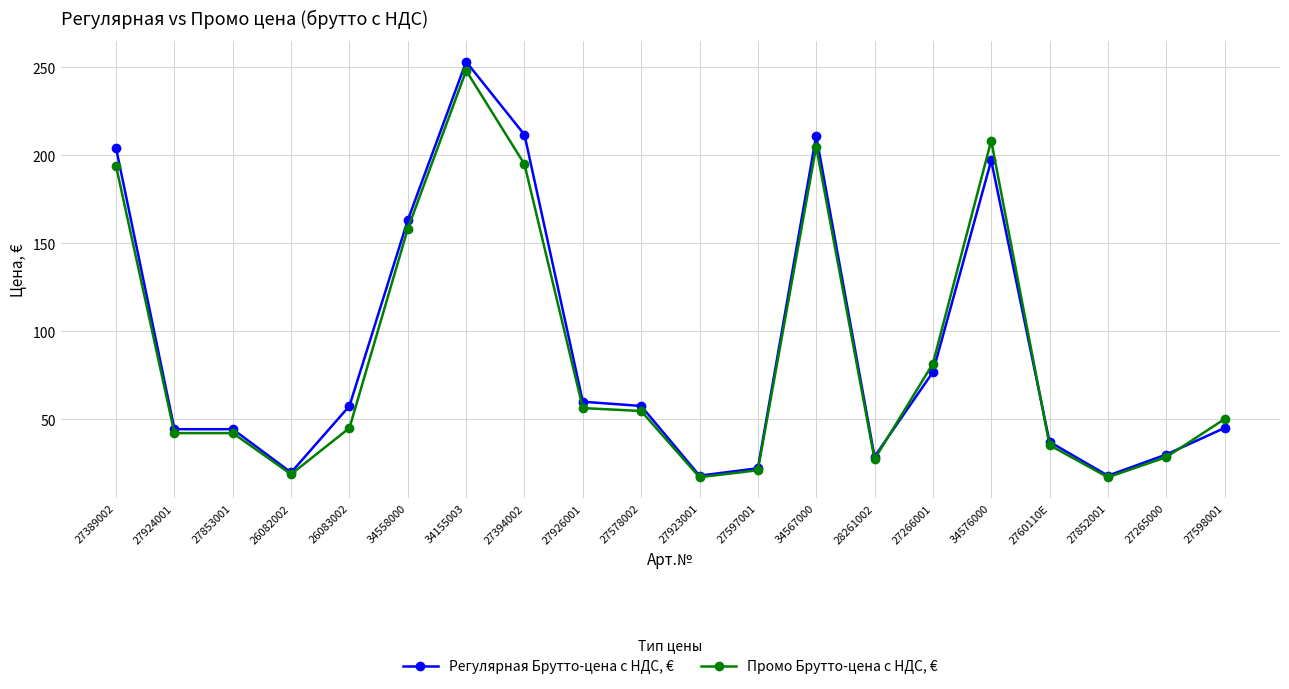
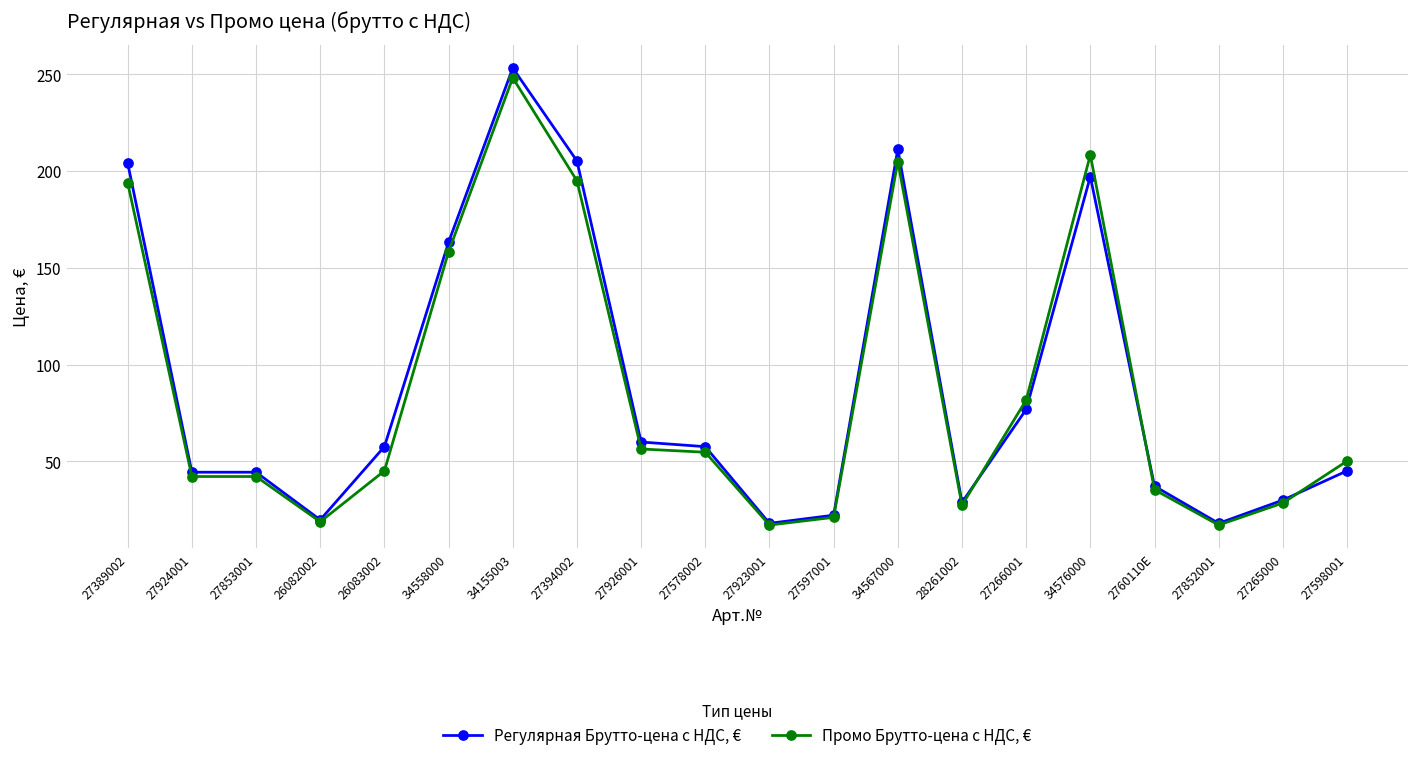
  {
    "Регулярная Брутто-цена с НДС, €": {
      "27389002": 204,
      "27924001": 44,
      "27853001": 44,
      "26083002": 58,
      "34558000": 163,
      "34155003": 253,
-     "27394002": 212,
+     "27394002": 205,
      "27926001": 60,
      "27578002": 58,
      "34567000": 211,
      "28261002": 29,
      "27266001": 77,
      "34576000": 197,
      "2760110E": 37,
      "27265000": 30,
      "27598001": 45
    },
    "Промо Брутто-цена с НДС, €": {
      "27389002": 194,
      "27924001": 42,
      "27853001": 42,
      "26083002": 45,
      "34558000": 158,
      "34155003": 248,
      "27394002": 195,
      "27926001": 56,
      "27578002": 55,
      "34567000": 205,
      "28261002": 27,
      "27266001": 82,
      "34576000": 208,
      "2760110E": 35,
      "27265000": 29,
      "27598001": 50
    }
  }
